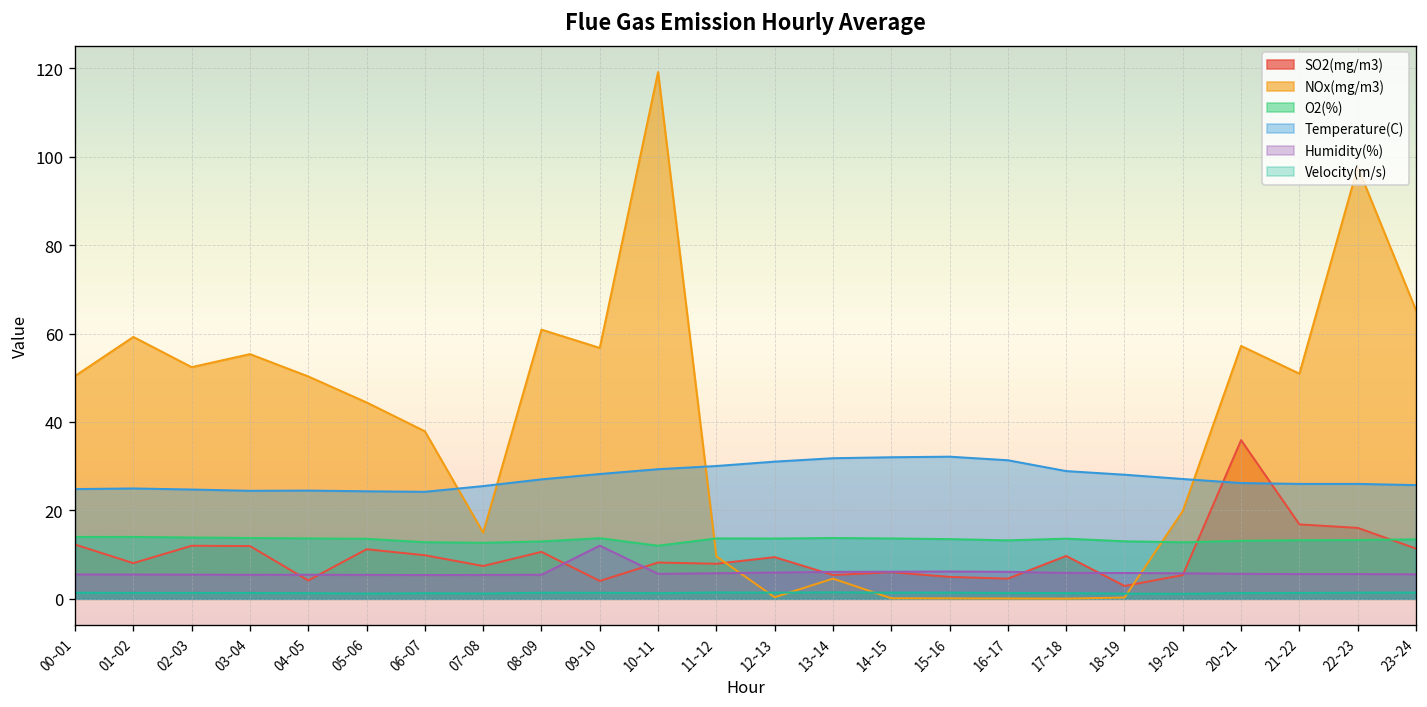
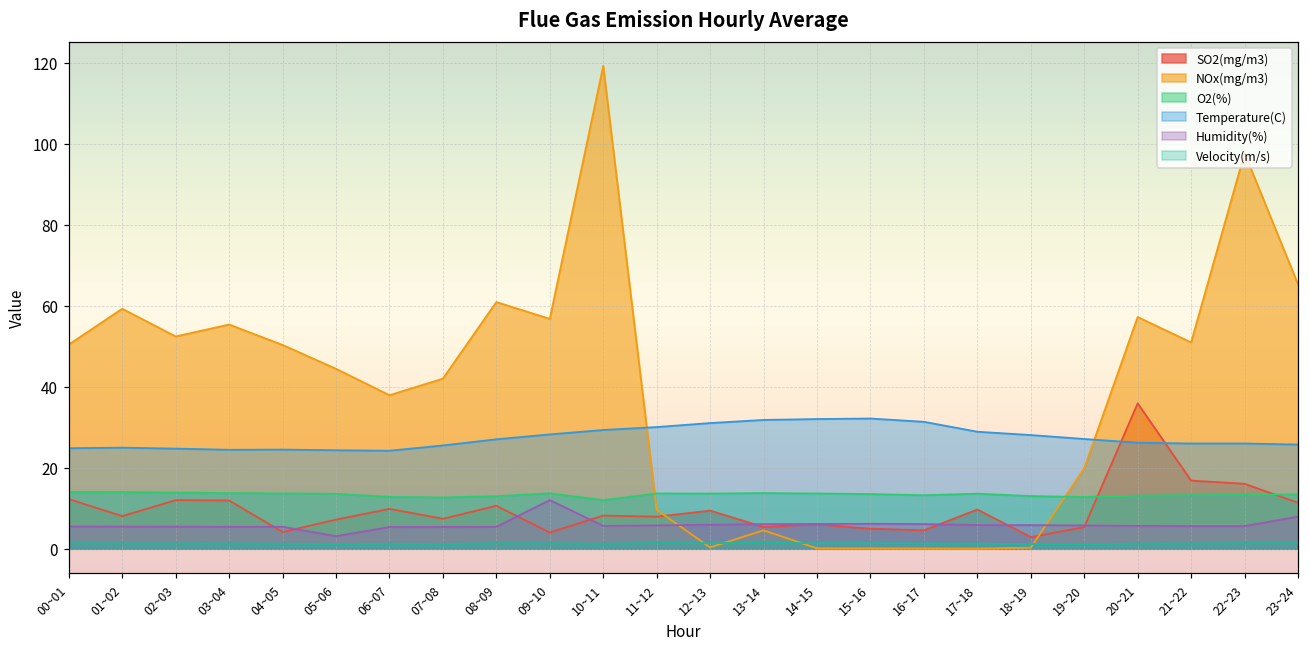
  {
    "SO2(mg/m3)": {
      "00~01": 12,
      "01~02": 8,
      "02~03": 12,
      "03~04": 12,
      "04~05": 4,
-     "05~06": 11,
+     "05~06": 7,
      "06~07": 10,
      "07~08": 7,
      "08~09": 11,
      "09~10": 4,
      "10~11": 8,
      "11~12": 8,
      "12~13": 9,
      "13~14": 5,
      "15~16": 5,
      "16~17": 5,
      "17~18": 10,
      "18~19": 3,
      "20~21": 36,
      "21~22": 17,
      "22~23": 16,
      "23~24": 11
    },
    "NOx(mg/m3)": {
      "00~01": 50,
      "01~02": 59,
      "02~03": 52,
      "03~04": 55,
      "04~05": 50,
      "05~06": 44,
      "06~07": 38,
-     "07~08": 15,
+     "07~08": 42,
      "08~09": 61,
      "09~10": 57,
      "10~11": 119,
      "11~12": 10,
      "12~13": 0,
      "13~14": 5,
      "14~15": 0,
      "15~16": 0,
      "16~17": 0,
      "17~18": 0,
      "18~19": 0,
      "19~20": 20,
      "20~21": 57,
      "21~22": 51,
      "23~24": 65
    },
    "Humidity(%)": {
      "00~01": 6,
      "01~02": 5,
      "02~03": 5,
      "03~04": 5,
      "04~05": 5,
-     "05~06": 5,
+     "05~06": 3,
      "06~07": 5,
      "07~08": 5,
      "08~09": 5,
      "09~10": 12,
      "10~11": 6,
      "11~12": 6,
      "12~13": 6,
      "13~14": 6,
      "15~16": 6,
      "16~17": 6,
      "17~18": 6,
      "18~19": 6,
      "20~21": 6,
      "21~22": 6,
      "22~23": 6,
-     "23~24": 6
+     "23~24": 8
    }
  }
